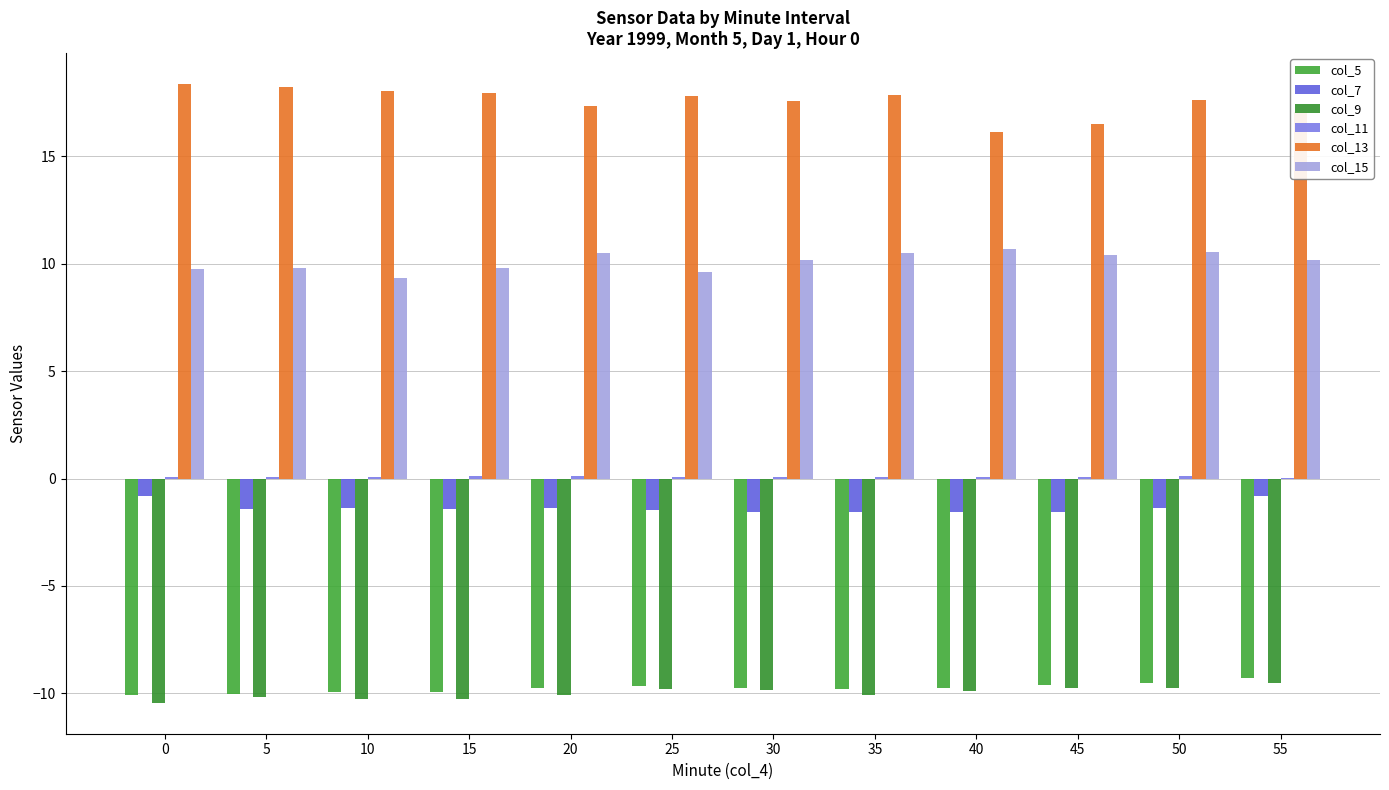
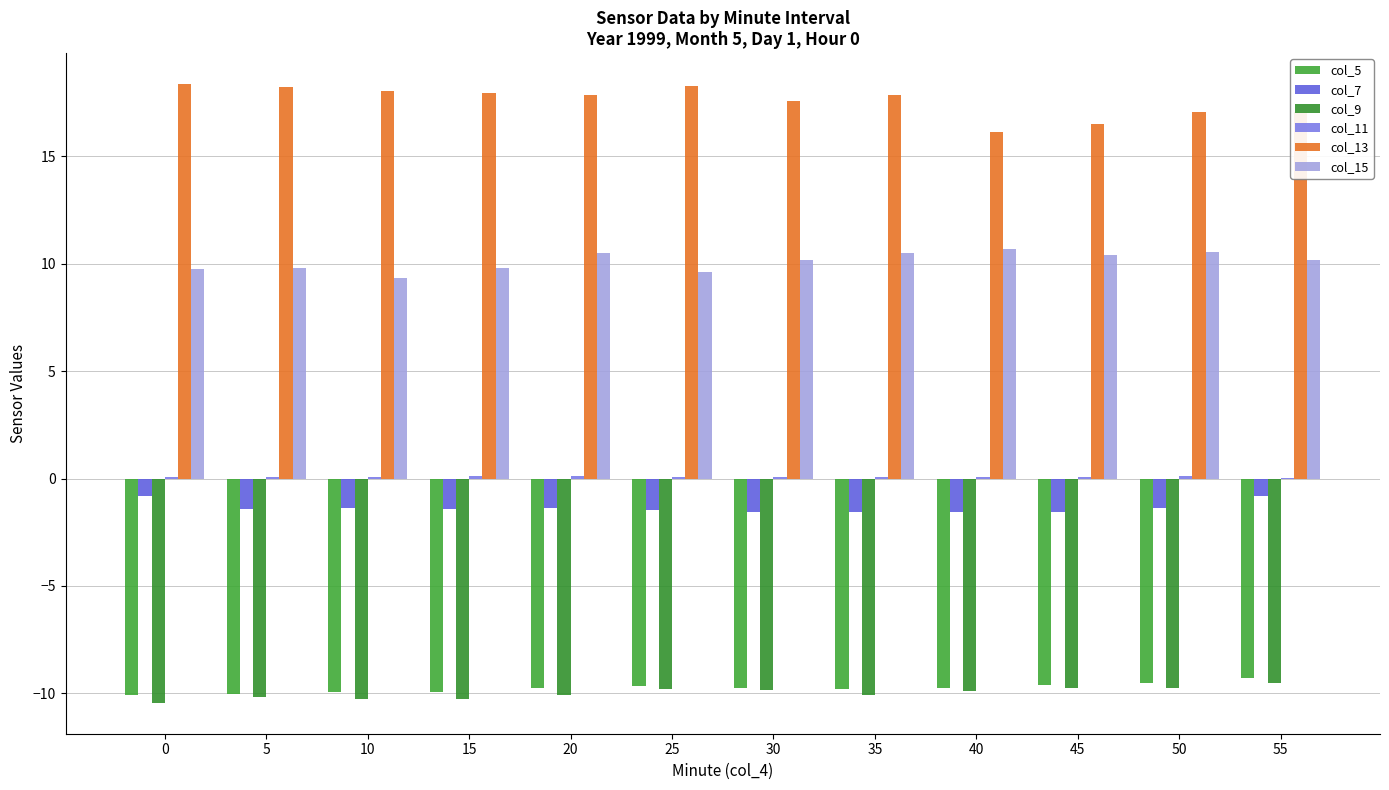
  {
    "col_13": {
      "0": 18.4,
      "5": 18.2,
      "10": 18.0,
      "15": 17.9,
-     "20": 17.4,
-     "25": 17.8,
+     "20": 17.9,
+     "25": 18.3,
      "30": 17.6,
      "35": 17.8,
      "40": 16.1,
      "45": 16.5,
-     "50": 17.6
+     "50": 17.1
    }
  }
